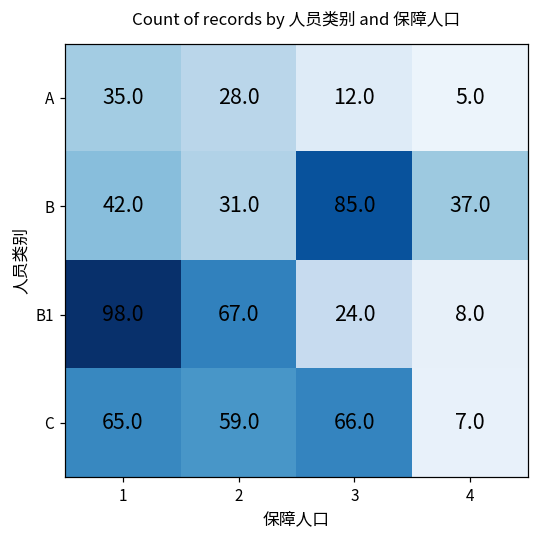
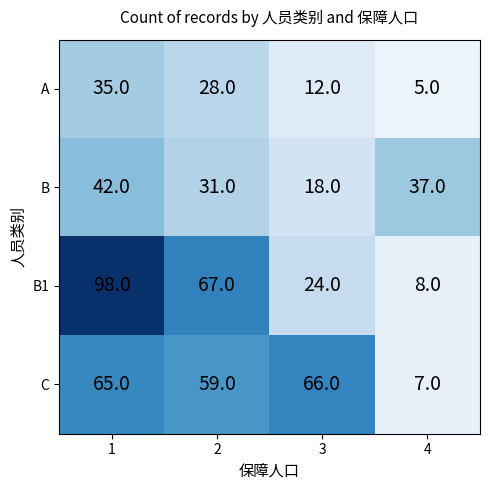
  {
    "A": {
      "1": 35.0,
      "2": 28.0,
      "3": 12.0,
      "4": 5.0
    },
    "B": {
      "1": 42.0,
      "2": 31.0,
-     "3": 85.0,
+     "3": 18.0,
      "4": 37.0
    },
    "B1": {
      "1": 98.0,
      "2": 67.0,
      "3": 24.0,
      "4": 8.0
    },
    "C": {
      "1": 65.0,
      "2": 59.0,
      "3": 66.0,
      "4": 7.0
    }
  }
